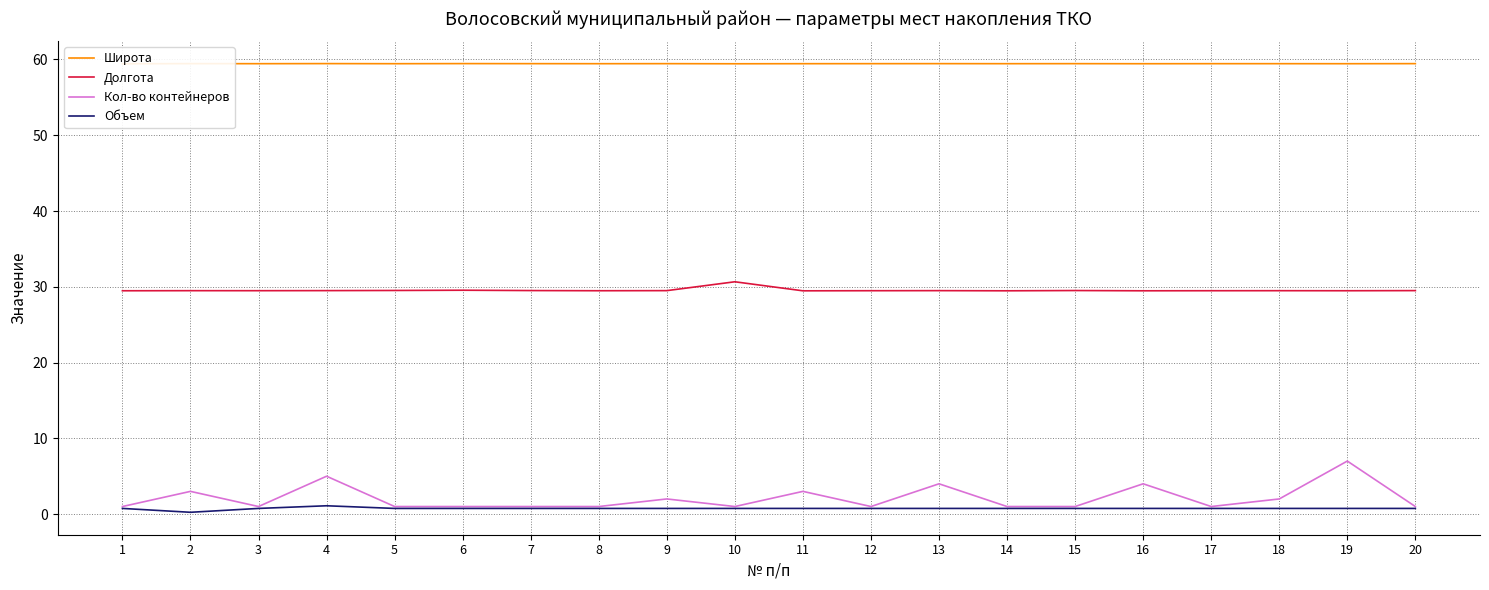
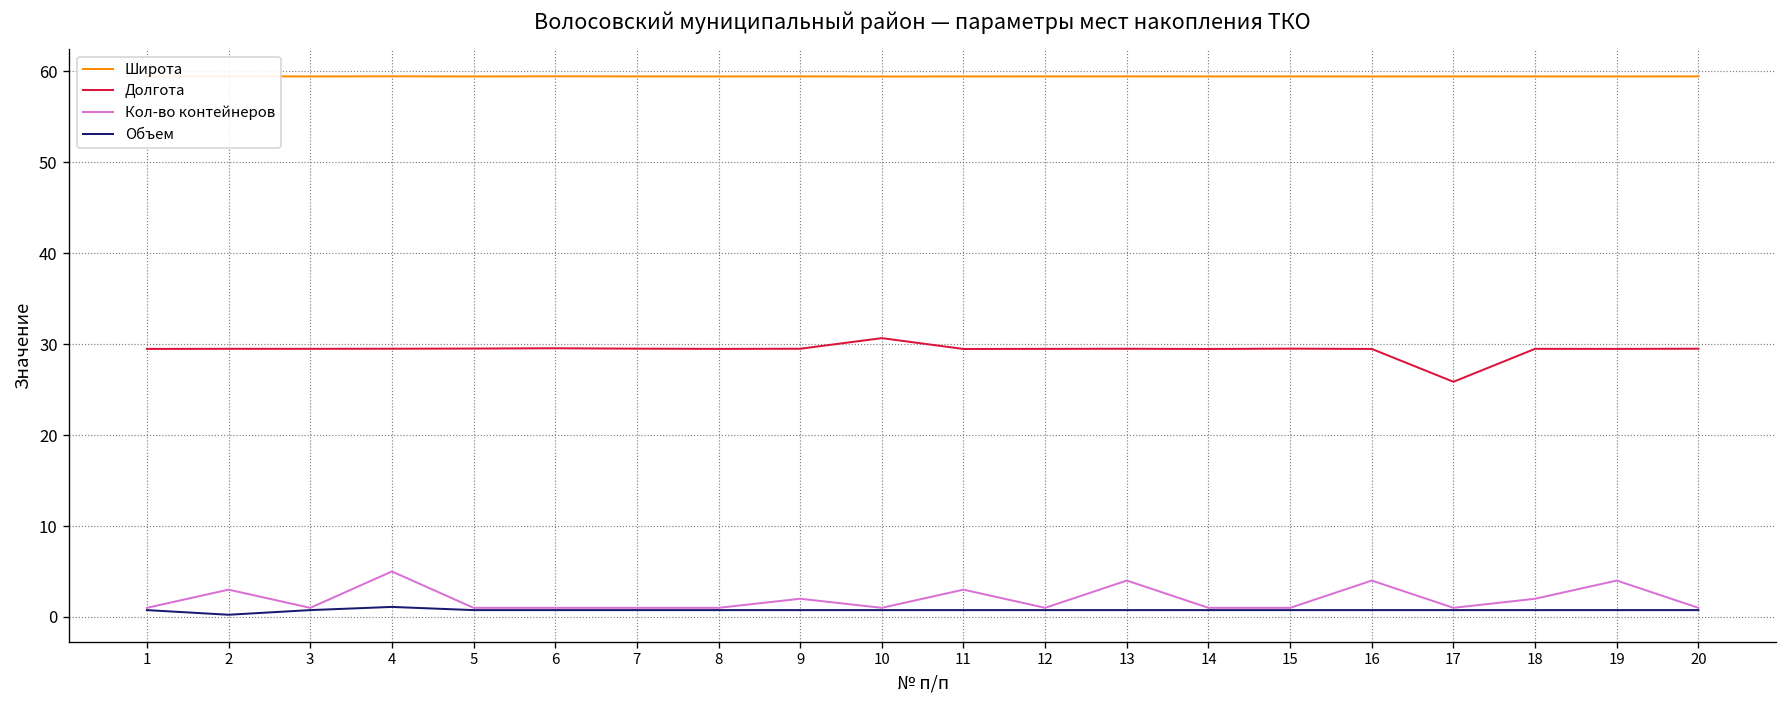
  {
    "Широта": {
      "3": 59,
      "4": 59,
      "5": 59,
      "6": 59,
      "7": 59,
      "8": 59,
      "9": 59,
      "10": 59,
      "11": 59,
      "12": 59,
      "13": 59,
      "14": 59,
      "15": 59,
      "16": 59,
      "17": 59,
      "18": 59,
      "19": 59,
      "20": 59
    },
    "Долгота": {
      "1": 29,
      "2": 29,
      "3": 29,
      "4": 29,
      "5": 30,
      "6": 30,
      "7": 30,
      "8": 29,
      "9": 29,
      "10": 31,
      "11": 29,
      "12": 29,
      "13": 29,
      "14": 29,
      "15": 30,
      "16": 29,
-     "17": 29,
+     "17": 26,
      "18": 29,
      "19": 29,
      "20": 29
    },
    "Кол-во контейнеров": {
      "2": 3,
      "4": 5,
      "9": 2,
      "11": 3,
      "13": 4,
      "16": 4,
      "18": 2,
-     "19": 7
+     "19": 4
    },
    "Объем": {
      "2": 0,
      "4": 1,
      "9": 1,
      "11": 1,
      "13": 1,
      "16": 1,
      "18": 1,
      "19": 1
    }
  }
